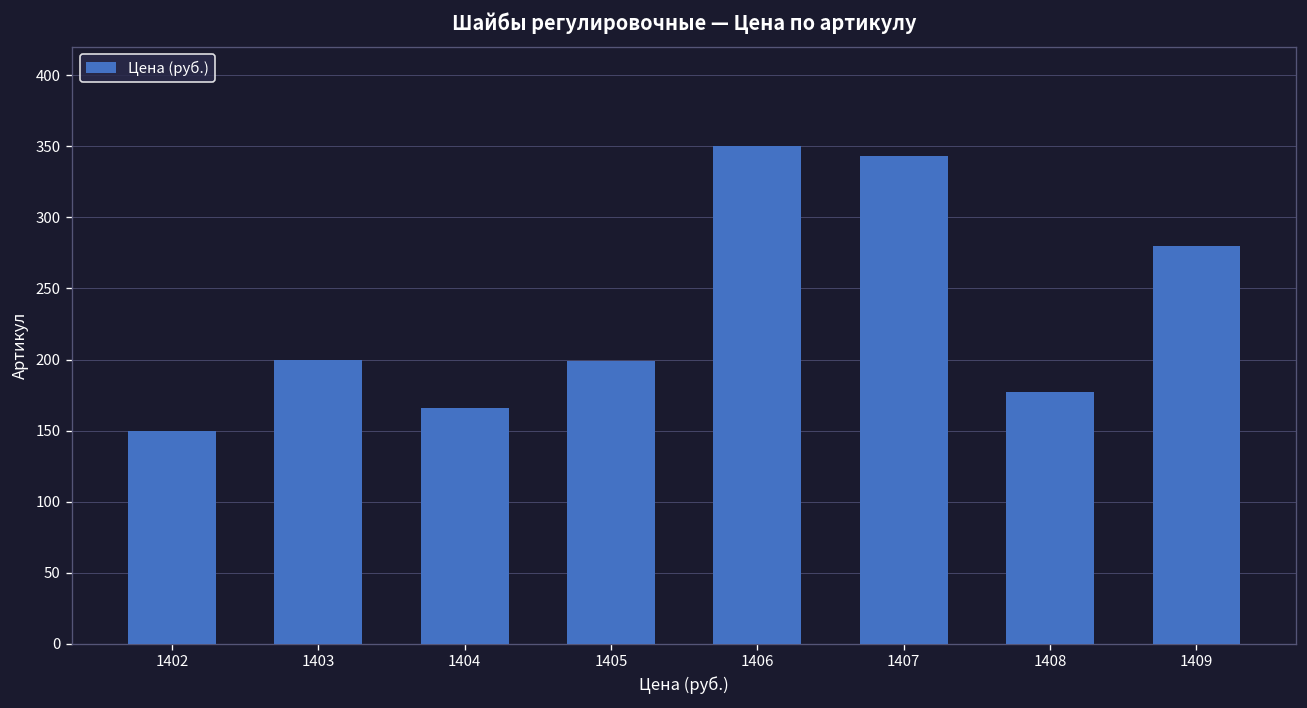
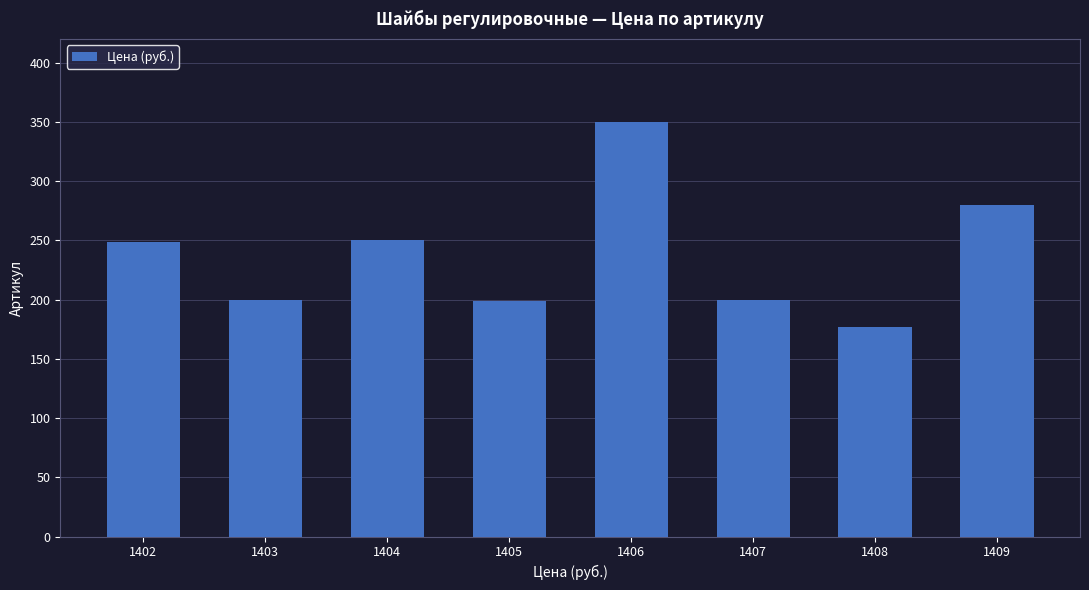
  {
-   "1402": 150,
+   "1402": 249,
    "1403": 200,
-   "1404": 166,
+   "1404": 250,
    "1405": 199,
    "1406": 350,
-   "1407": 343,
+   "1407": 200,
    "1408": 177,
    "1409": 280
  }
